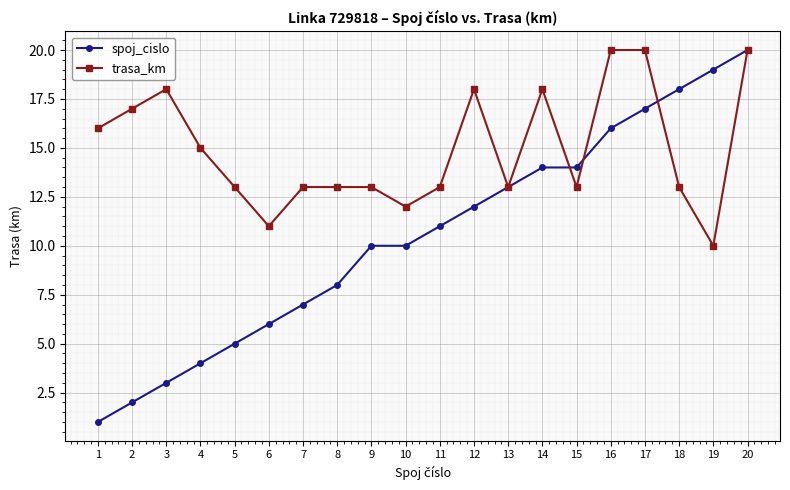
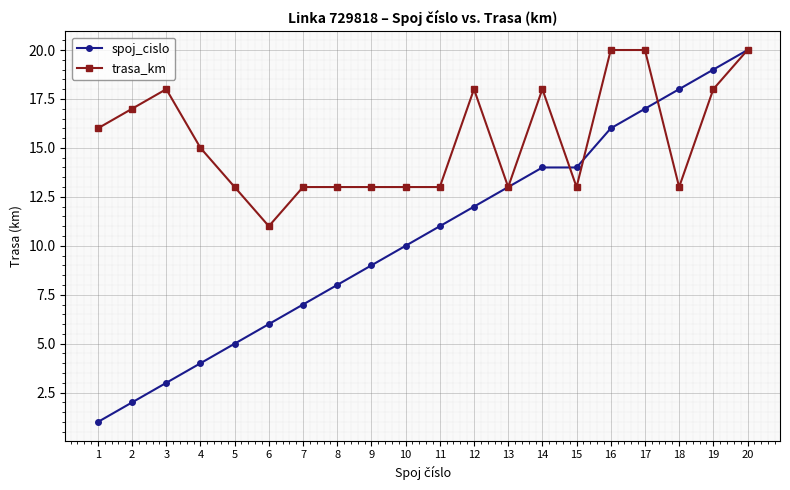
  {
    "spoj_cislo": {
      "1": 1,
      "2": 2,
      "3": 3,
      "4": 4,
      "5": 5,
      "6": 6,
      "7": 7,
      "8": 8,
-     "9": 10,
+     "9": 9,
      "10": 10,
      "11": 11,
      "12": 12,
      "14": 14,
      "15": 14,
      "16": 16,
      "17": 17,
      "18": 18,
      "19": 19
    },
    "trasa_km": {
      "1": 16,
      "2": 17,
      "3": 18,
      "4": 15,
      "5": 13,
      "6": 11,
      "7": 13,
      "8": 13,
      "9": 13,
-     "10": 12,
+     "10": 13,
      "11": 13,
      "12": 18,
      "14": 18,
      "15": 13,
      "16": 20,
      "17": 20,
      "18": 13,
-     "19": 10
+     "19": 18
    }
  }
